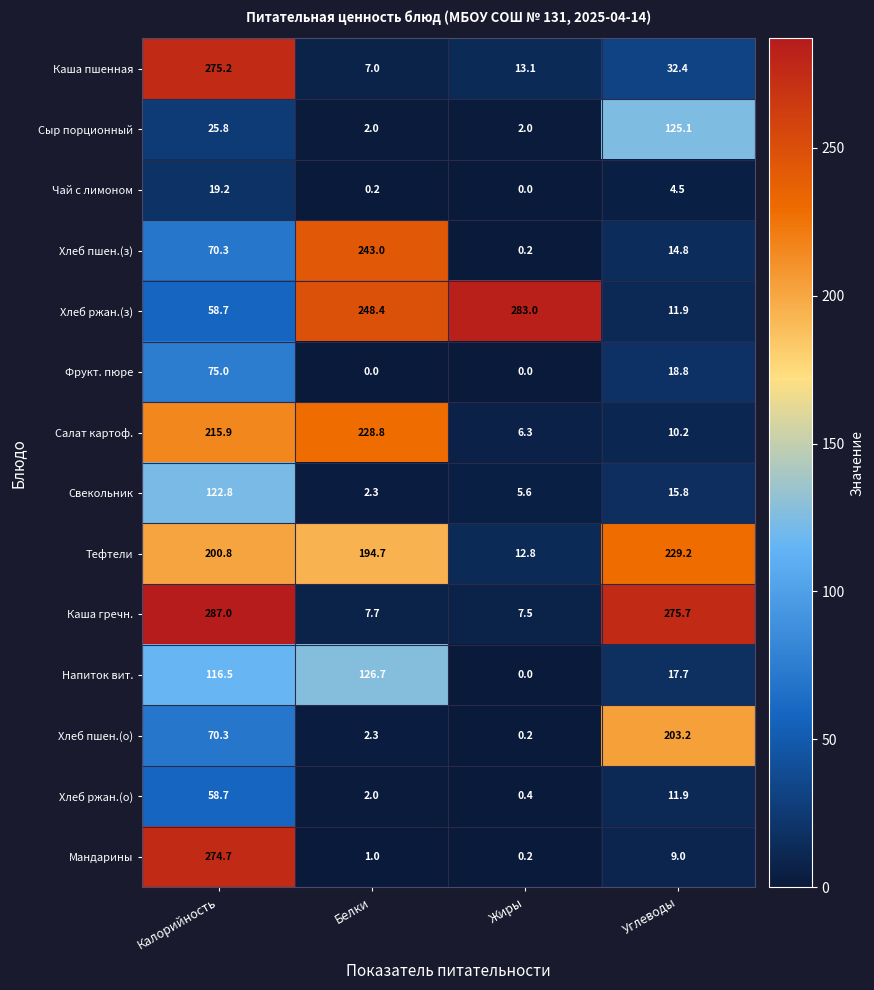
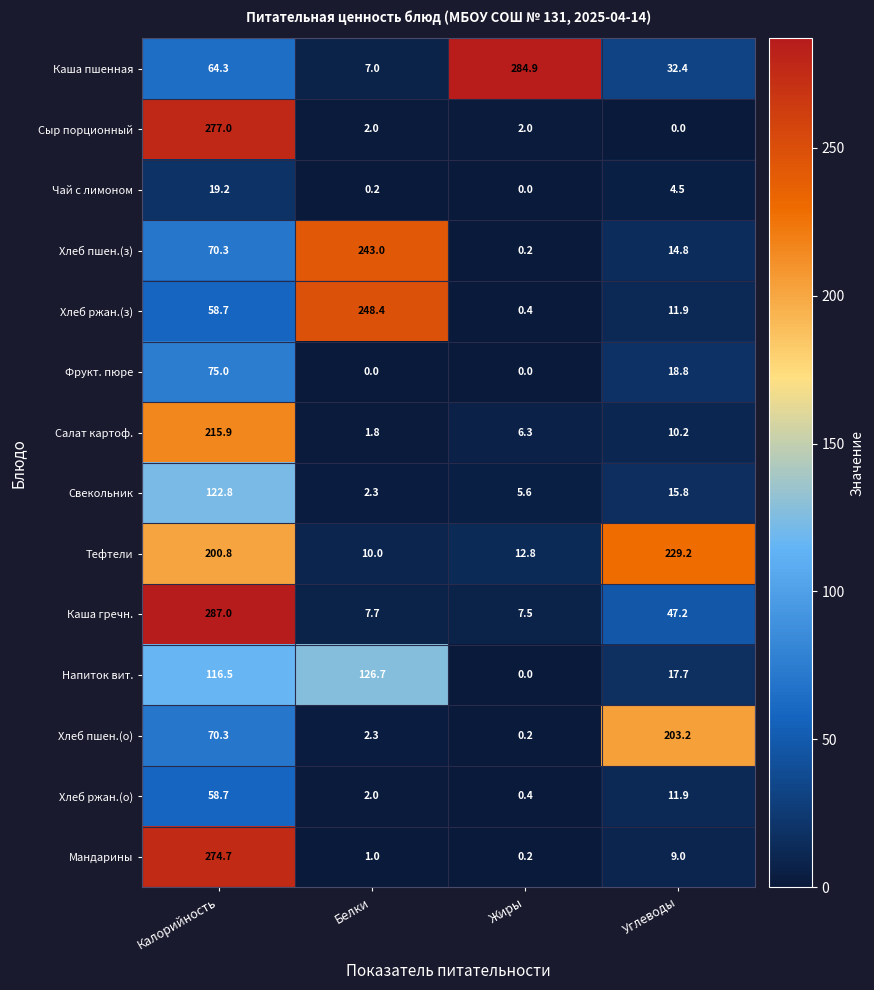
  {
    "Каша пшенная": {
-     "Калорийность": 275.2,
+     "Калорийность": 64.3,
      "Белки": 7.0,
-     "Жиры": 13.1,
+     "Жиры": 284.9,
      "Углеводы": 32.4
    },
    "Сыр порционный": {
-     "Калорийность": 25.8,
+     "Калорийность": 277.0,
      "Белки": 2.0,
      "Жиры": 2.0,
-     "Углеводы": 125.1
+     "Углеводы": 0.0
    },
    "Чай с лимоном": {
      "Калорийность": 19.2,
      "Белки": 0.2,
      "Жиры": 0.0,
      "Углеводы": 4.5
    },
    "Хлеб пшен.(з)": {
      "Калорийность": 70.3,
      "Белки": 243.0,
      "Жиры": 0.2,
      "Углеводы": 14.8
    },
    "Хлеб ржан.(з)": {
      "Калорийность": 58.7,
      "Белки": 248.4,
-     "Жиры": 283.0,
+     "Жиры": 0.4,
      "Углеводы": 11.9
    },
    "Фрукт. пюре": {
      "Калорийность": 75.0,
      "Белки": 0.0,
      "Жиры": 0.0,
      "Углеводы": 18.8
    },
    "Салат картоф.": {
      "Калорийность": 215.9,
-     "Белки": 228.8,
+     "Белки": 1.8,
      "Жиры": 6.3,
      "Углеводы": 10.2
    },
    "Свекольник": {
      "Калорийность": 122.8,
      "Белки": 2.3,
      "Жиры": 5.6,
      "Углеводы": 15.8
    },
    "Тефтели": {
      "Калорийность": 200.8,
-     "Белки": 194.7,
+     "Белки": 10.0,
      "Жиры": 12.8,
      "Углеводы": 229.2
    },
    "Каша гречн.": {
      "Калорийность": 287.0,
      "Белки": 7.7,
      "Жиры": 7.5,
-     "Углеводы": 275.7
+     "Углеводы": 47.2
    },
    "Напиток вит.": {
      "Калорийность": 116.5,
      "Белки": 126.7,
      "Жиры": 0.0,
      "Углеводы": 17.7
    },
    "Хлеб пшен.(о)": {
      "Калорийность": 70.3,
      "Белки": 2.3,
      "Жиры": 0.2,
      "Углеводы": 203.2
    },
    "Хлеб ржан.(о)": {
      "Калорийность": 58.7,
      "Белки": 2.0,
      "Жиры": 0.4,
      "Углеводы": 11.9
    },
    "Мандарины": {
      "Калорийность": 274.7,
      "Белки": 1.0,
      "Жиры": 0.2,
      "Углеводы": 9.0
    }
  }
